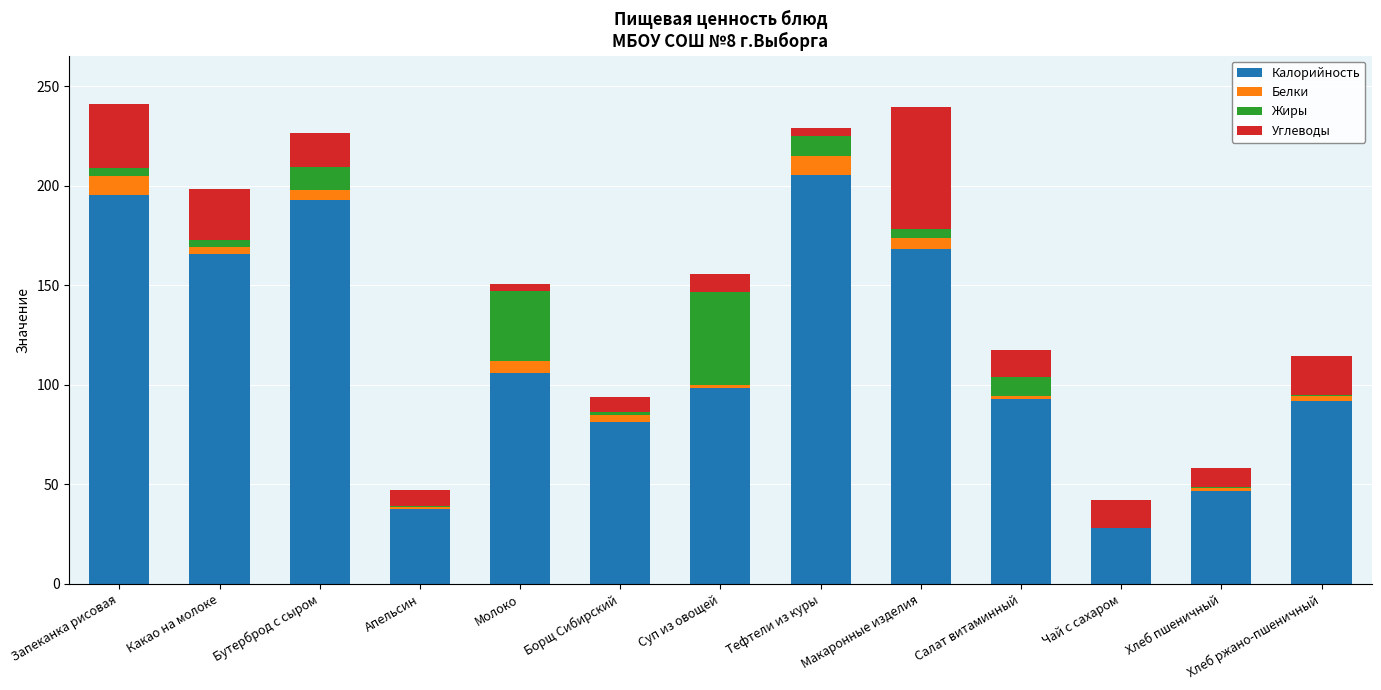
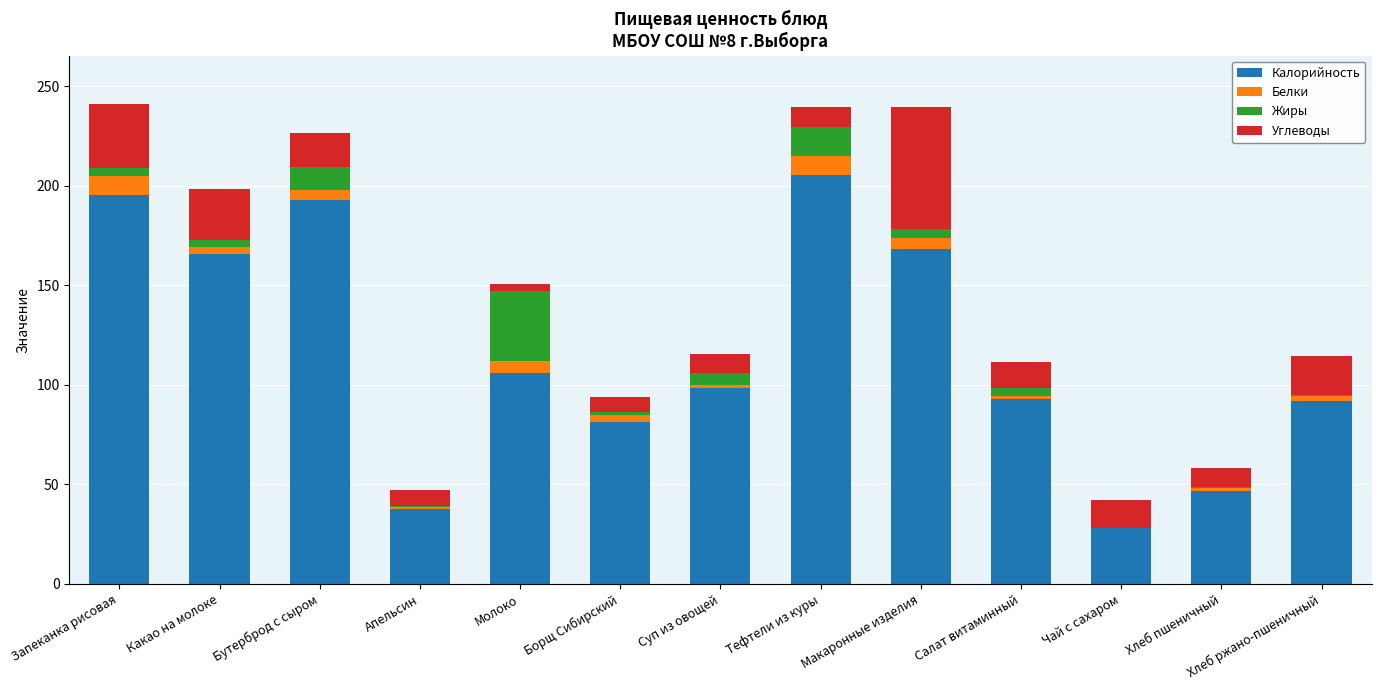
  {
    "Калорийность": {
      "Запеканка рисовая": 196,
      "Какао на молоке": 166,
      "Бутерброд с сыром": 193,
      "Апельсин": 38,
      "Молоко": 106,
      "Борщ Сибирский": 81,
      "Суп из овощей": 98,
      "Тефтели из куры": 206,
      "Макаронные изделия": 168,
      "Салат витаминный": 93,
      "Чай с сахаром": 28,
      "Хлеб пшеничный": 47,
      "Хлеб ржано-пшеничный": 92
    },
    "Белки": {
      "Запеканка рисовая": 9,
      "Какао на молоке": 4,
      "Бутерброд с сыром": 5,
      "Молоко": 6,
      "Борщ Сибирский": 3,
      "Суп из овощей": 2,
      "Тефтели из куры": 9,
      "Макаронные изделия": 6,
      "Салат витаминный": 2,
      "Хлеб пшеничный": 2,
      "Хлеб ржано-пшеничный": 2
    },
    "Жиры": {
      "Запеканка рисовая": 4,
      "Какао на молоке": 4,
      "Бутерброд с сыром": 12,
      "Молоко": 35,
      "Борщ Сибирский": 2,
-     "Суп из овощей": 46,
-     "Тефтели из куры": 10,
+     "Суп из овощей": 6,
+     "Тефтели из куры": 15,
      "Макаронные изделия": 5,
-     "Салат витаминный": 10,
+     "Салат витаминный": 4,
      "Чай с сахаром": 0
    },
    "Углеводы": {
      "Запеканка рисовая": 32,
      "Какао на молоке": 25,
      "Бутерброд с сыром": 17,
      "Апельсин": 8,
      "Молоко": 4,
      "Борщ Сибирский": 8,
      "Суп из овощей": 9,
-     "Тефтели из куры": 4,
+     "Тефтели из куры": 10,
      "Макаронные изделия": 61,
      "Салат витаминный": 13,
      "Чай с сахаром": 14,
      "Хлеб пшеничный": 10,
      "Хлеб ржано-пшеничный": 20
    }
  }
